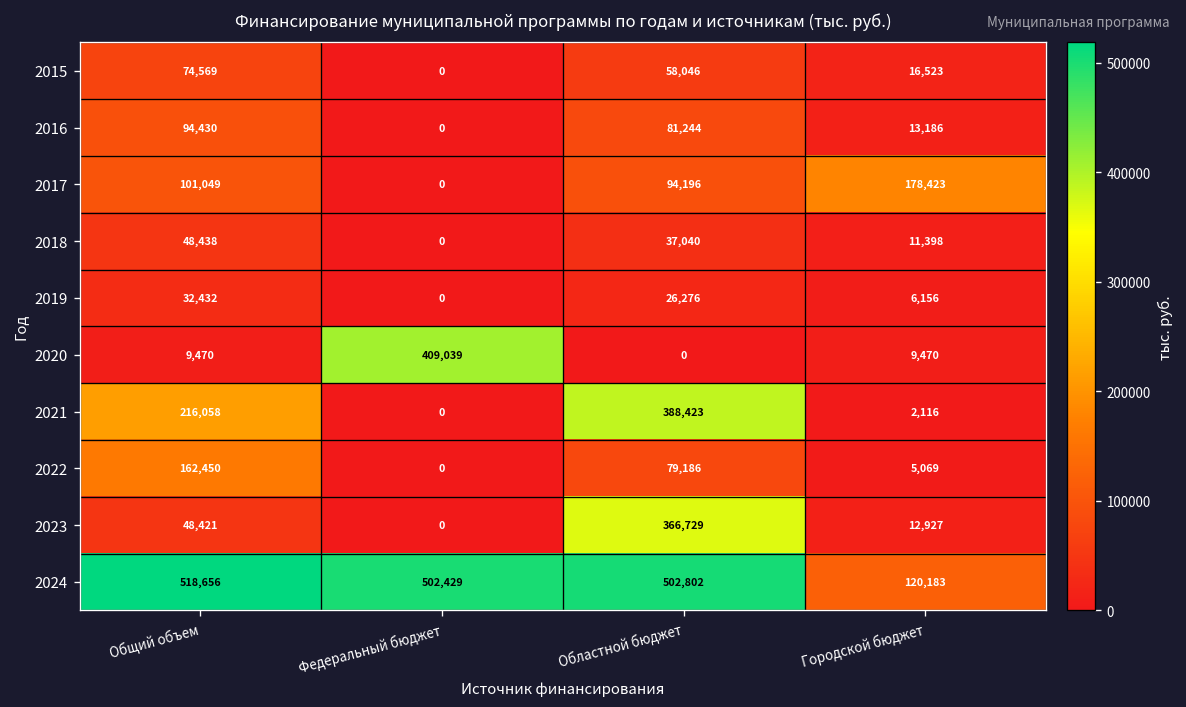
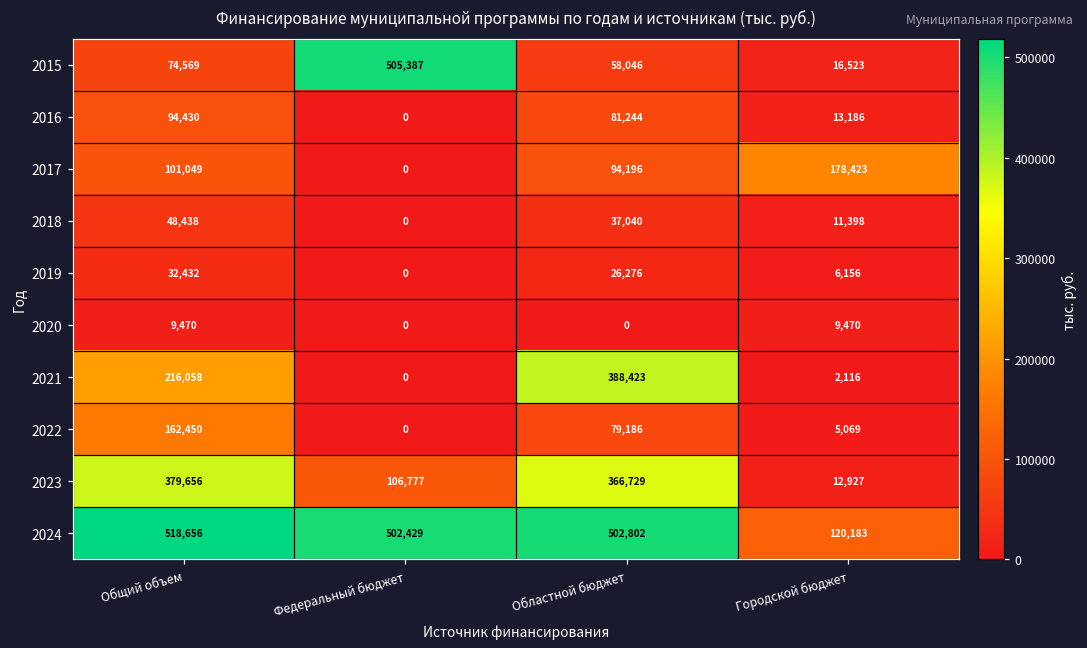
  {
    "2015": {
      "Общий объем": "74,569",
-     "Федеральный бюджет": "0",
+     "Федеральный бюджет": "505,387",
      "Областной бюджет": "58,046",
      "Городской бюджет": "16,523"
    },
    "2016": {
      "Общий объем": "94,430",
      "Федеральный бюджет": "0",
      "Областной бюджет": "81,244",
      "Городской бюджет": "13,186"
    },
    "2017": {
      "Общий объем": "101,049",
      "Федеральный бюджет": "0",
      "Областной бюджет": "94,196",
      "Городской бюджет": "178,423"
    },
    "2018": {
      "Общий объем": "48,438",
      "Федеральный бюджет": "0",
      "Областной бюджет": "37,040",
      "Городской бюджет": "11,398"
    },
    "2019": {
      "Общий объем": "32,432",
      "Федеральный бюджет": "0",
      "Областной бюджет": "26,276",
      "Городской бюджет": "6,156"
    },
    "2020": {
      "Общий объем": "9,470",
-     "Федеральный бюджет": "409,039",
+     "Федеральный бюджет": "0",
      "Областной бюджет": "0",
      "Городской бюджет": "9,470"
    },
    "2021": {
      "Общий объем": "216,058",
      "Федеральный бюджет": "0",
      "Областной бюджет": "388,423",
      "Городской бюджет": "2,116"
    },
    "2022": {
      "Общий объем": "162,450",
      "Федеральный бюджет": "0",
      "Областной бюджет": "79,186",
      "Городской бюджет": "5,069"
    },
    "2023": {
-     "Общий объем": "48,421",
-     "Федеральный бюджет": "0",
+     "Общий объем": "379,656",
+     "Федеральный бюджет": "106,777",
      "Областной бюджет": "366,729",
      "Городской бюджет": "12,927"
    },
    "2024": {
      "Общий объем": "518,656",
      "Федеральный бюджет": "502,429",
      "Областной бюджет": "502,802",
      "Городской бюджет": "120,183"
    }
  }
